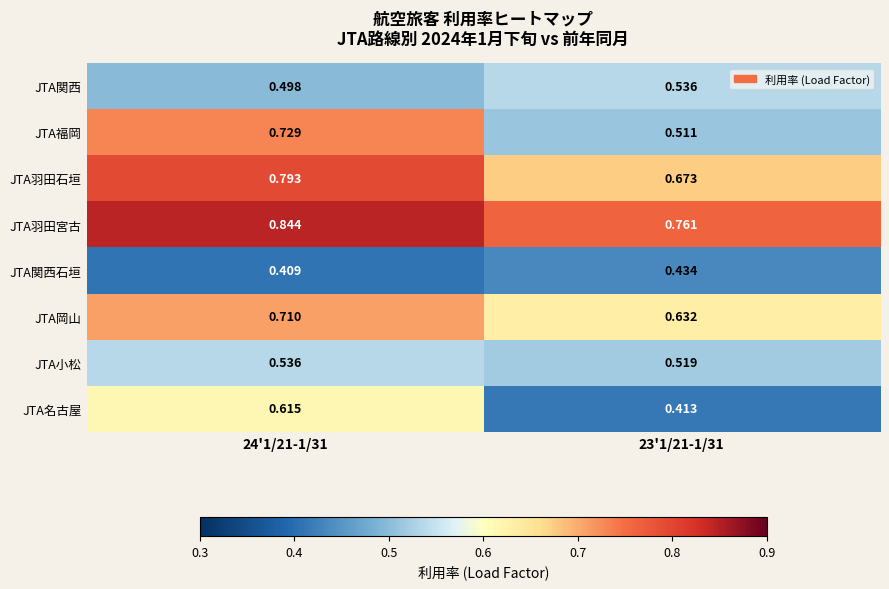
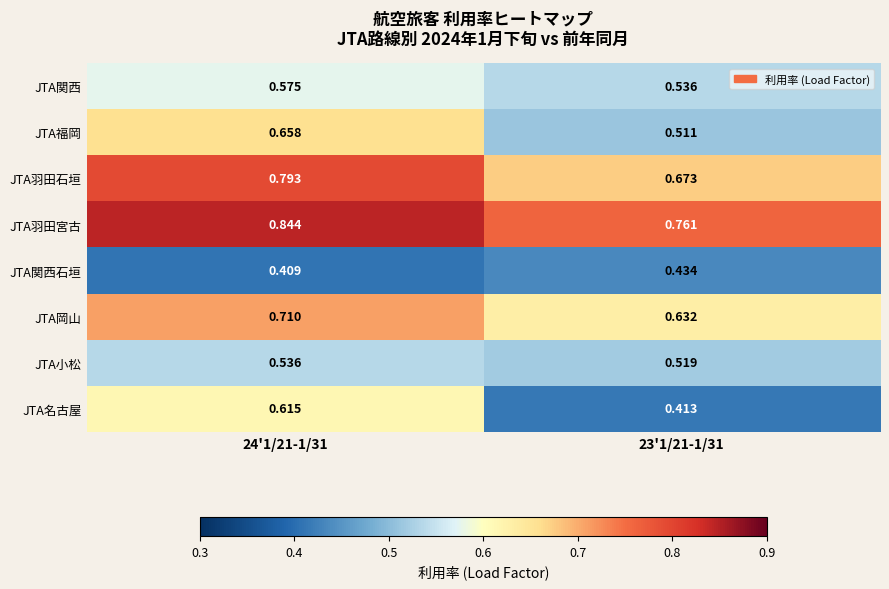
  {
    "JTA関西": {
-     "24'1/21-1/31": 0.498,
+     "24'1/21-1/31": 0.575,
      "23'1/21-1/31": 0.536
    },
    "JTA福岡": {
-     "24'1/21-1/31": 0.729,
+     "24'1/21-1/31": 0.658,
      "23'1/21-1/31": 0.511
    },
    "JTA羽田石垣": {
      "24'1/21-1/31": 0.793,
      "23'1/21-1/31": 0.673
    },
    "JTA羽田宮古": {
      "24'1/21-1/31": 0.844,
      "23'1/21-1/31": 0.761
    },
    "JTA関西石垣": {
      "24'1/21-1/31": 0.409,
      "23'1/21-1/31": 0.434
    },
    "JTA岡山": {
      "24'1/21-1/31": 0.710,
      "23'1/21-1/31": 0.632
    },
    "JTA小松": {
      "24'1/21-1/31": 0.536,
      "23'1/21-1/31": 0.519
    },
    "JTA名古屋": {
      "24'1/21-1/31": 0.615,
      "23'1/21-1/31": 0.413
    }
  }
